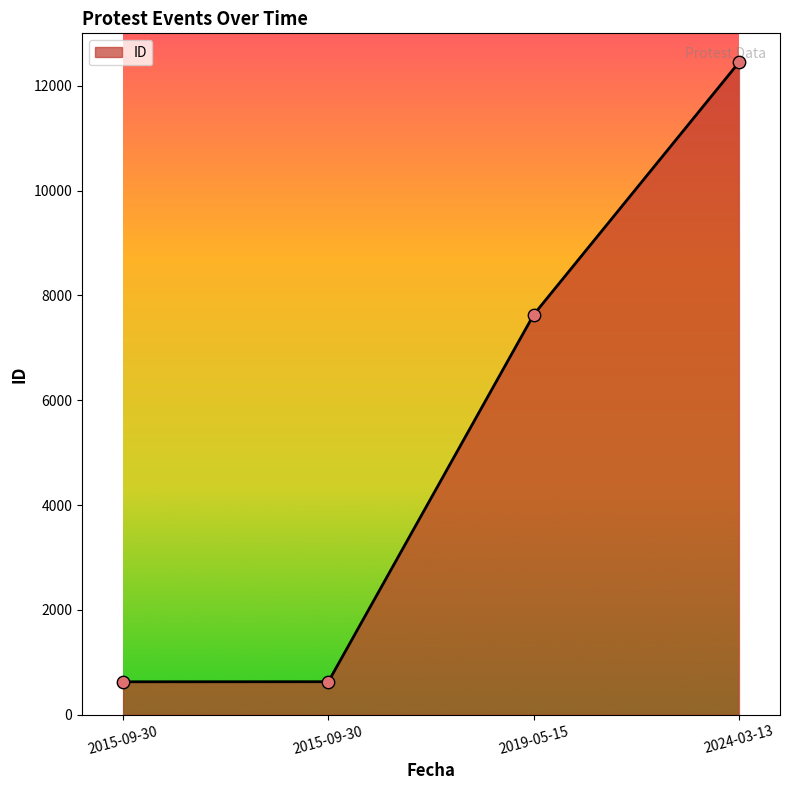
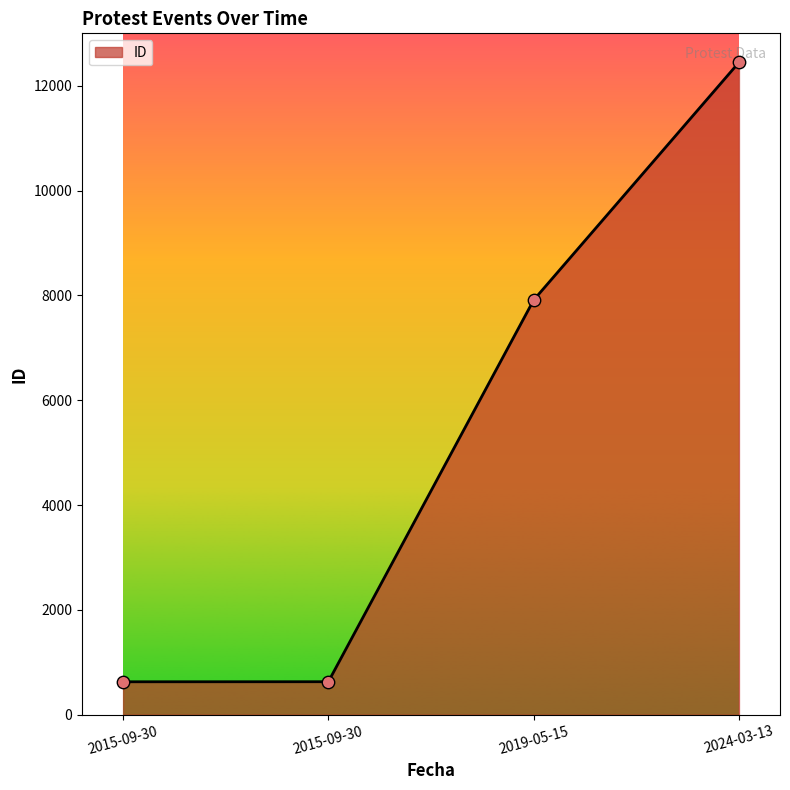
  {
-   "2019-05-15": 7600,
+   "2019-05-15": 7900,
    "2024-03-13": 12400
  }
